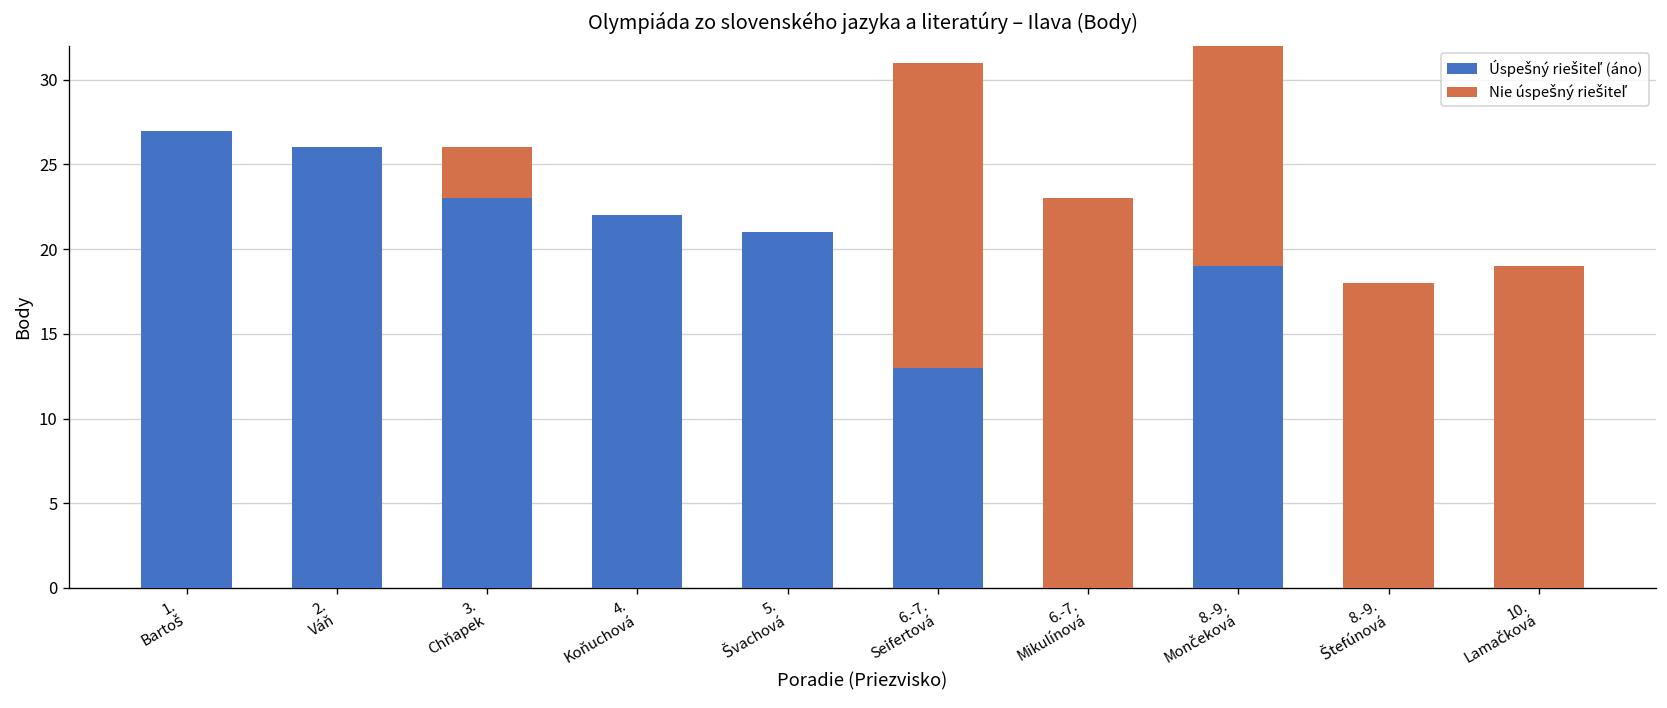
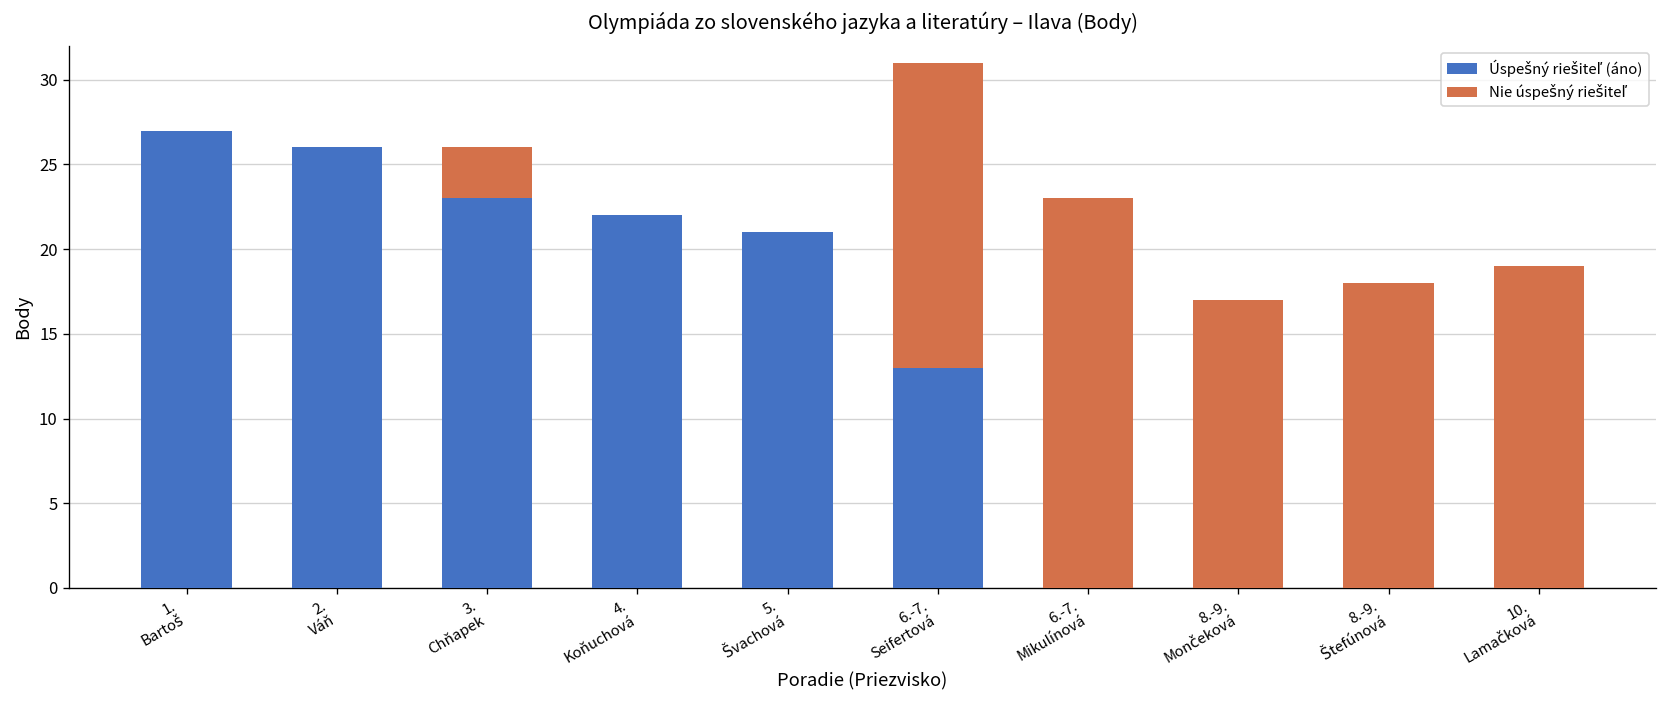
  {
    "Úspešný riešiteľ (áno)": {
      "1. Bartoš": 27,
      "2. Váň": 26,
      "3. Chňapek": 23,
      "4. Koňuchová": 22,
      "5. Švachová": 21,
      "6.-7. Seifertová": 13,
      "6.-7. Mikulínová": 0,
-     "8.-9. Mončeková": 19,
+     "8.-9. Mončeková": 0,
      "8.-9. Štefúnová": 0,
      "10. Lamačková": 0
    },
    "Nie úspešný riešiteľ": {
      "1. Bartoš": 0,
      "2. Váň": 0,
      "3. Chňapek": 3,
      "4. Koňuchová": 0,
      "5. Švachová": 0,
      "6.-7. Seifertová": 18,
      "6.-7. Mikulínová": 23,
      "8.-9. Štefúnová": 18,
      "10. Lamačková": 19
    }
  }
